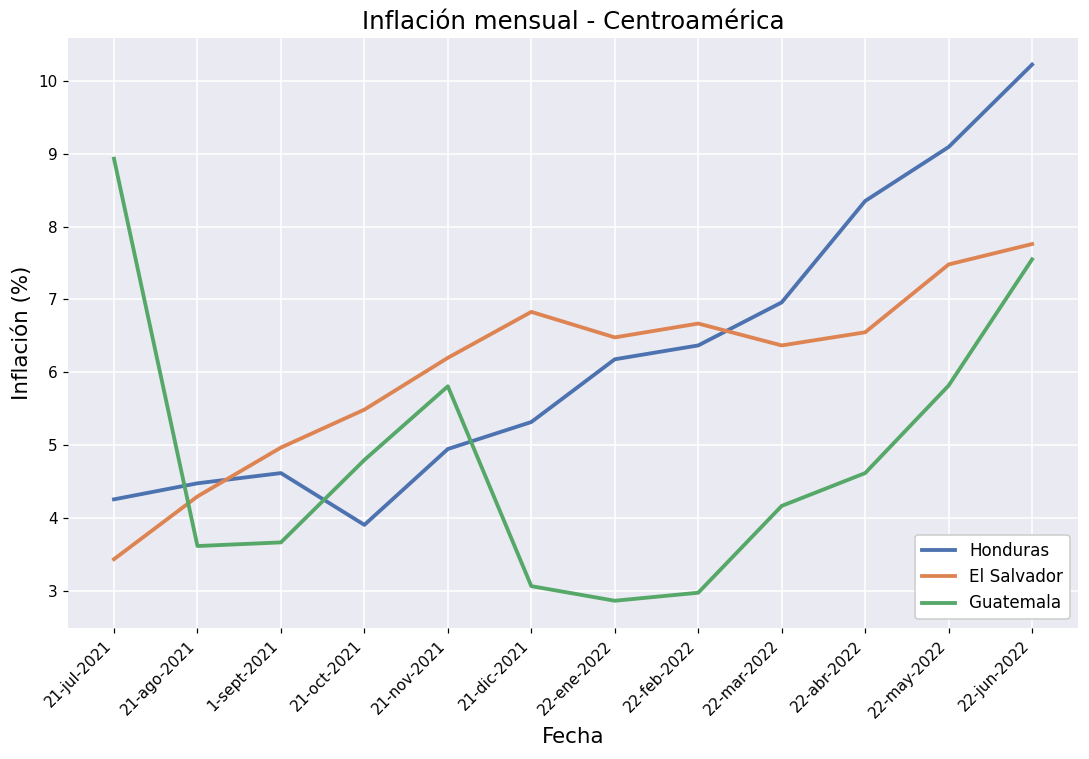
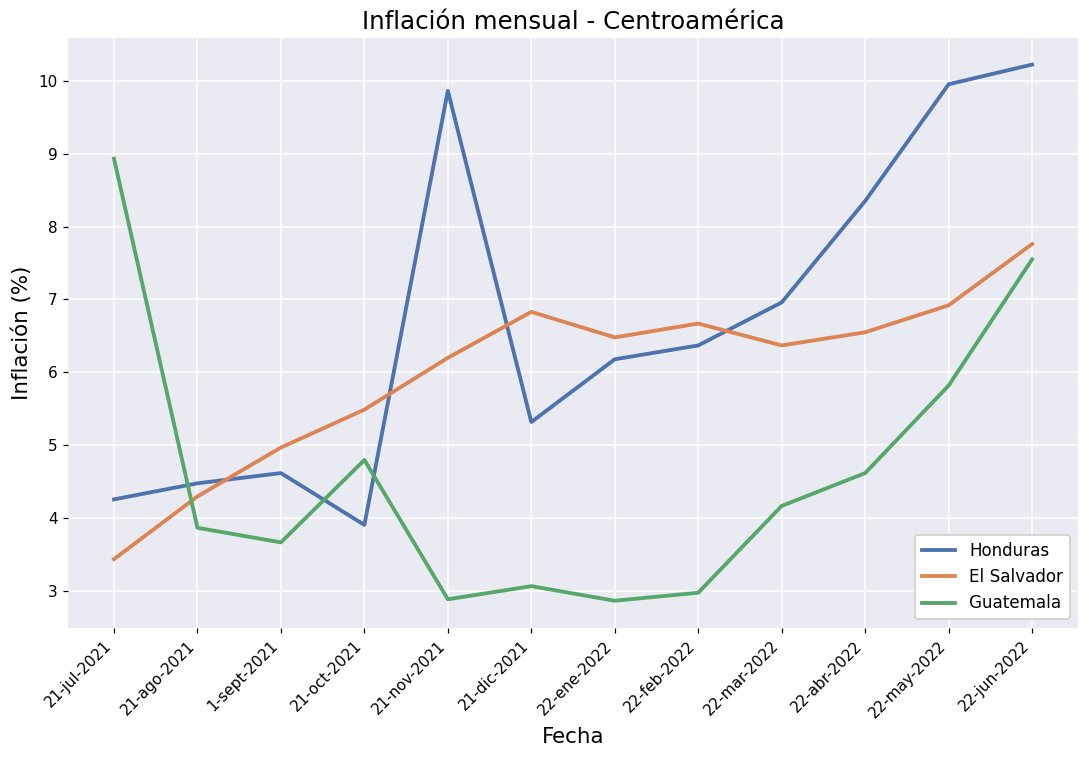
  {
    "Honduras": {
      "21-jul-2021": 4.3,
      "21-ago-2021": 4.5,
      "1-sept-2021": 4.6,
      "21-oct-2021": 3.9,
-     "21-nov-2021": 5.0,
+     "21-nov-2021": 9.9,
      "21-dic-2021": 5.3,
      "22-ene-2022": 6.2,
      "22-feb-2022": 6.4,
      "22-mar-2022": 7.0,
      "22-abr-2022": 8.4,
-     "22-may-2022": 9.1,
+     "22-may-2022": 10.0,
      "22-jun-2022": 10.2
    },
    "El Salvador": {
      "21-jul-2021": 3.4,
      "21-ago-2021": 4.3,
      "1-sept-2021": 5.0,
      "21-oct-2021": 5.5,
      "21-nov-2021": 6.2,
      "21-dic-2021": 6.8,
      "22-ene-2022": 6.5,
      "22-feb-2022": 6.7,
      "22-mar-2022": 6.4,
      "22-abr-2022": 6.6,
-     "22-may-2022": 7.5,
+     "22-may-2022": 6.9,
      "22-jun-2022": 7.8
    },
    "Guatemala": {
      "21-jul-2021": 8.9,
-     "21-ago-2021": 3.6,
+     "21-ago-2021": 3.9,
      "1-sept-2021": 3.7,
      "21-oct-2021": 4.8,
-     "21-nov-2021": 5.8,
+     "21-nov-2021": 2.9,
      "21-dic-2021": 3.1,
      "22-ene-2022": 2.9,
      "22-feb-2022": 3.0,
      "22-mar-2022": 4.2,
      "22-abr-2022": 4.6,
      "22-may-2022": 5.8,
      "22-jun-2022": 7.6
    }
  }
